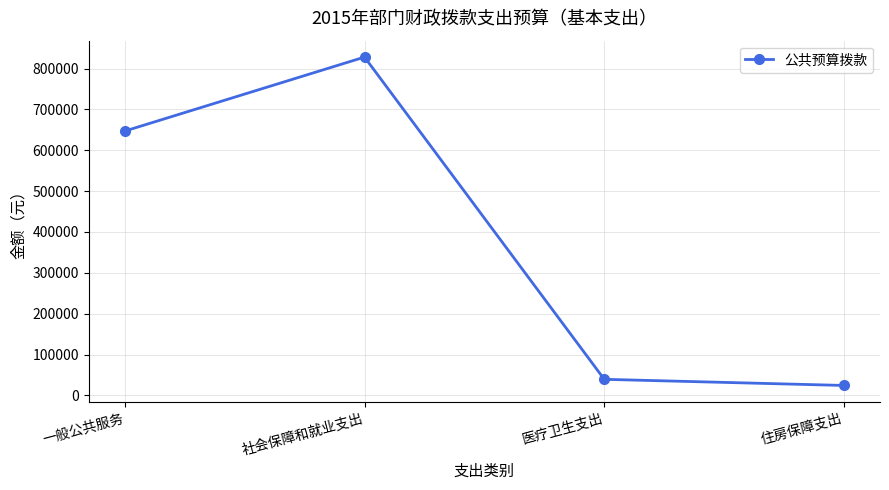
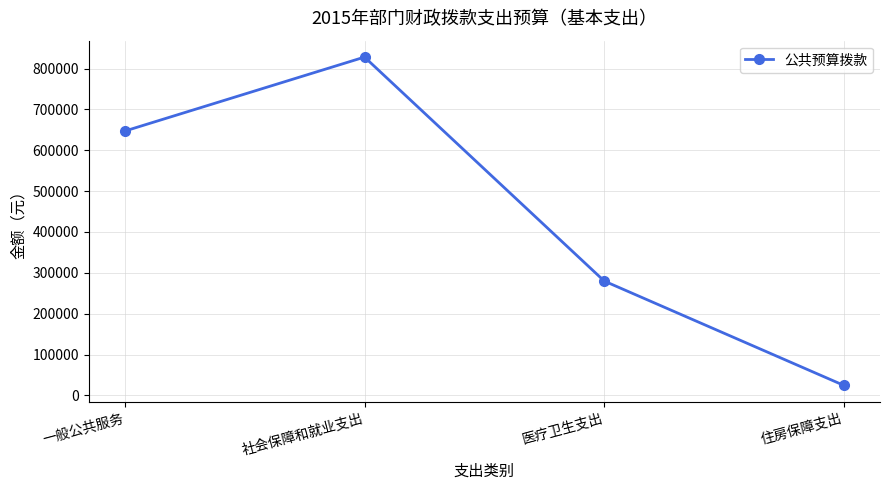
  {
    "一般公共服务": 650000,
    "社会保障和就业支出": 830000,
-   "医疗卫生支出": 40000,
+   "医疗卫生支出": 280000,
    "住房保障支出": 20000
  }
